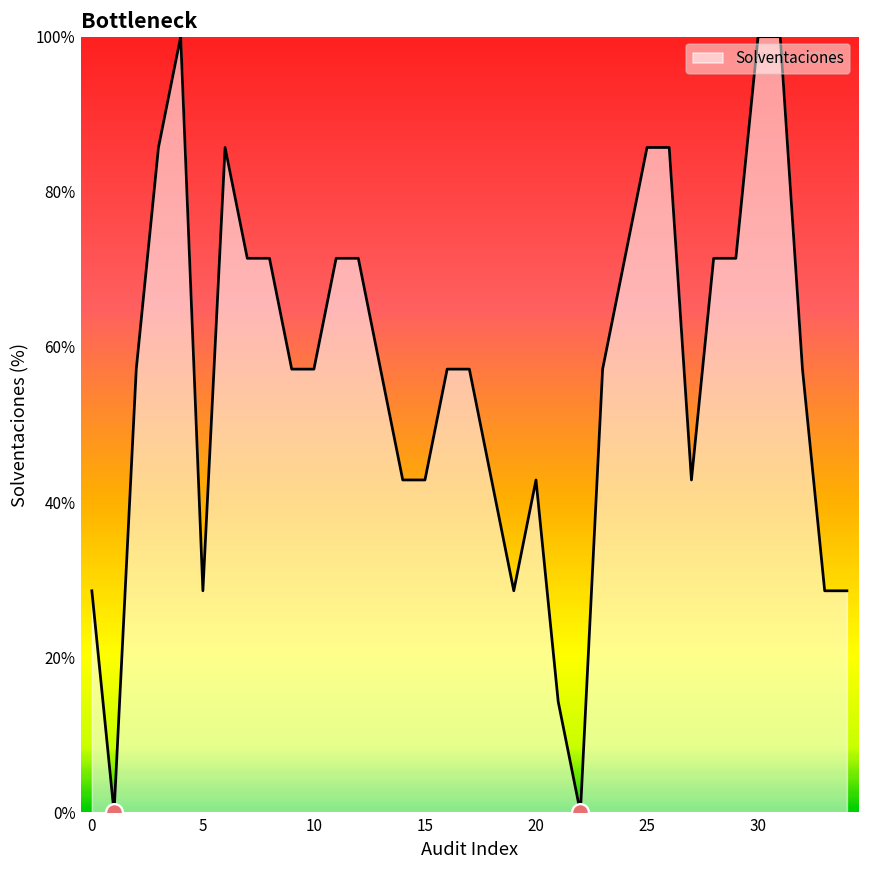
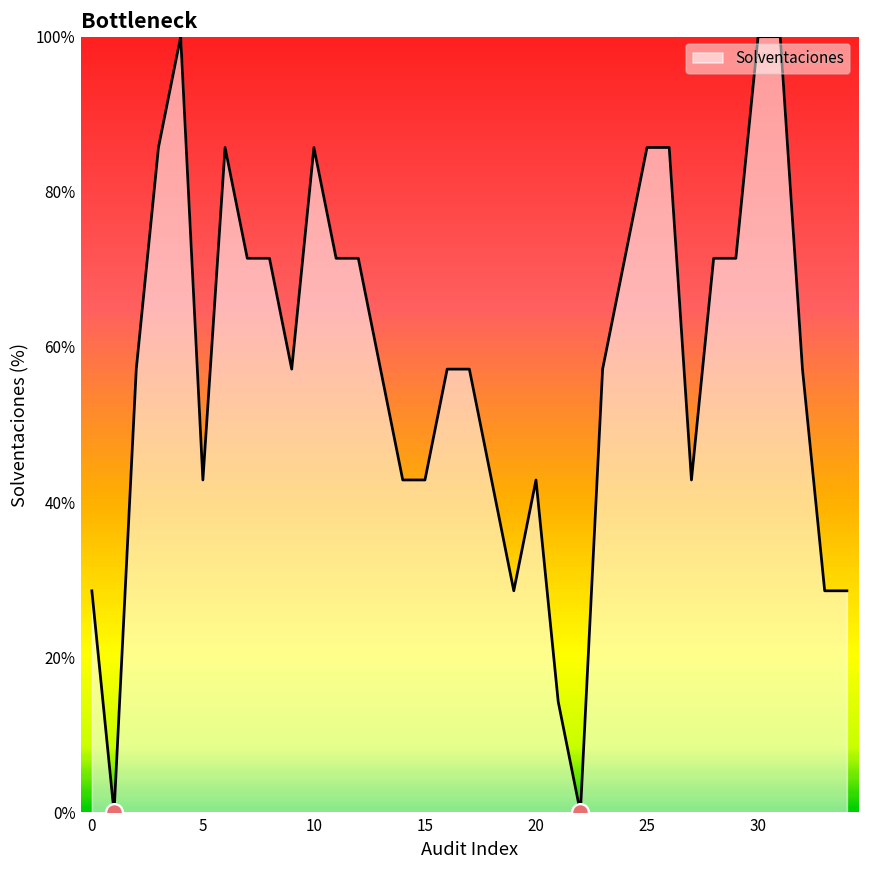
  {
    "Solventaciones": {
      "0": "29%",
-     "5": "29%",
-     "10": "57%",
+     "5": "43%",
+     "10": "86%",
      "15": "43%",
      "20": "43%",
      "25": "86%",
      "30": "100%"
    }
  }
